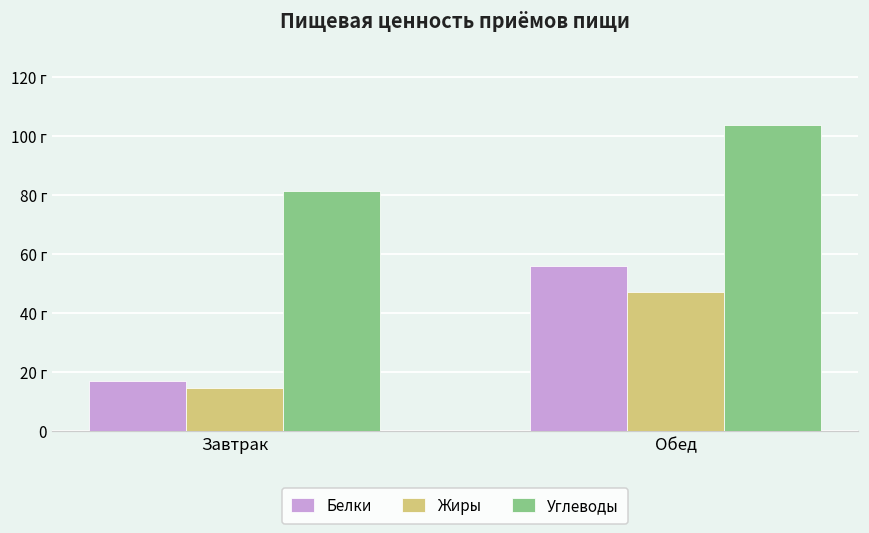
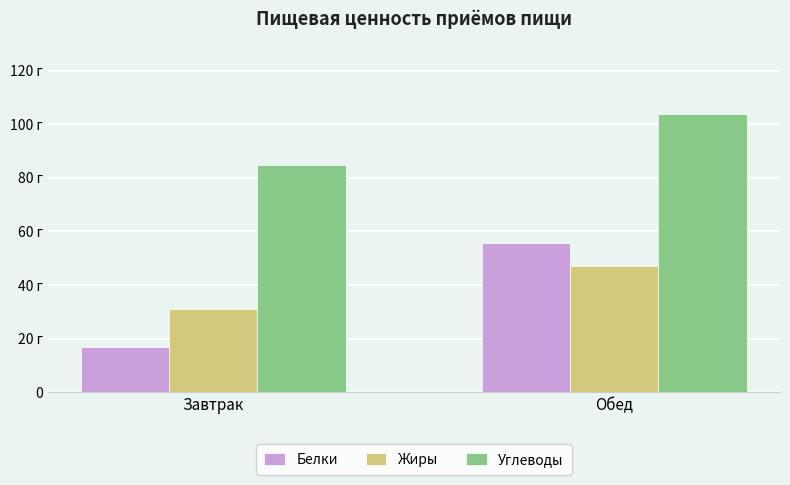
  {
    "Белки": {
      "Завтрак": "17 г",
      "Обед": "56 г"
    },
    "Жиры": {
-     "Завтрак": "15 г",
+     "Завтрак": "31 г",
      "Обед": "47 г"
    },
    "Углеводы": {
-     "Завтрак": "81 г",
+     "Завтрак": "85 г",
      "Обед": "104 г"
    }
  }
